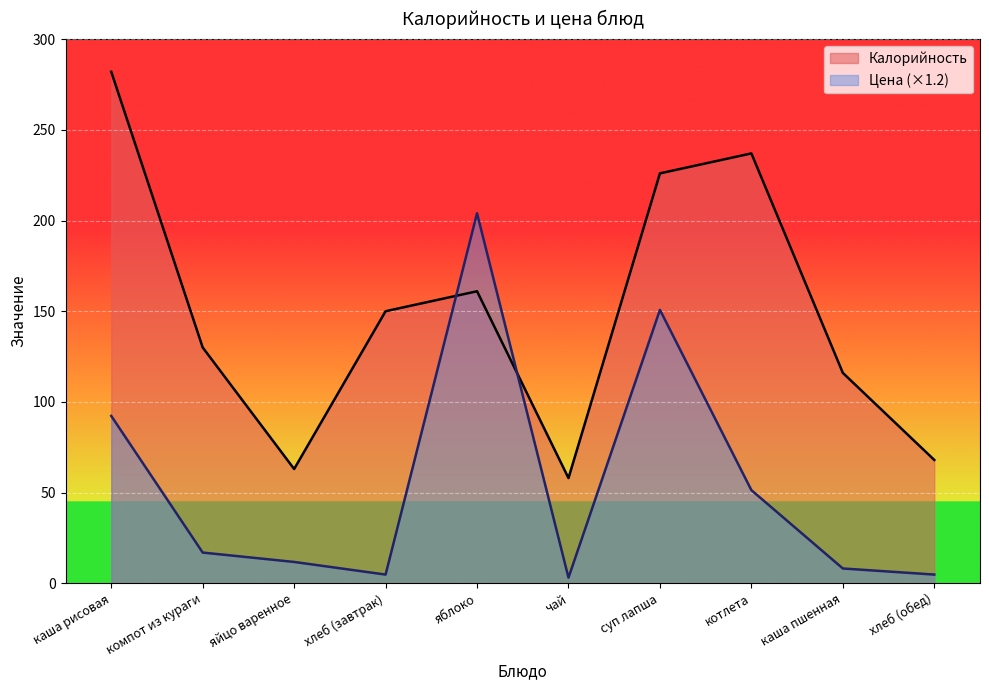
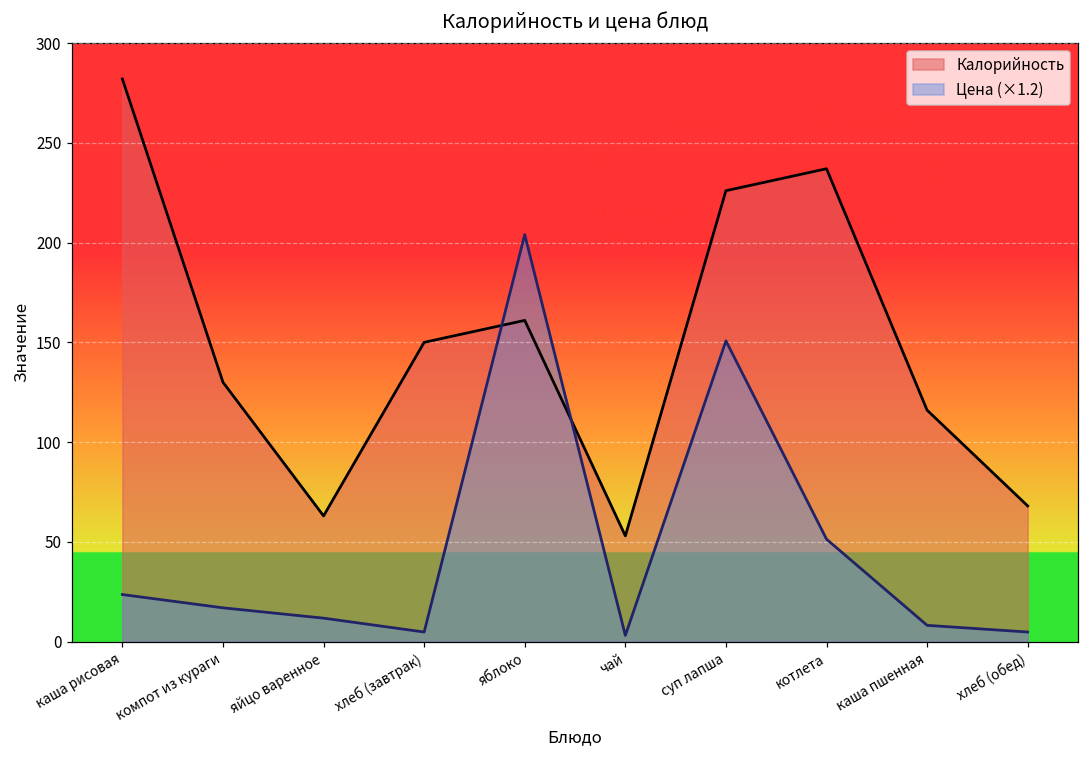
  {
    "Калорийность": {
      "каша рисовая": 282,
      "компот из кураги": 130,
      "яйцо варенное": 63,
      "хлеб (завтрак)": 150,
      "яблоко": 161,
-     "чай": 58,
+     "чай": 53,
      "суп лапша": 226,
      "котлета": 237,
      "каша пшенная": 116,
      "хлеб (обед)": 68
    },
    "Цена (×1.2)": {
-     "каша рисовая": 92,
+     "каша рисовая": 24,
      "компот из кураги": 17,
      "яйцо варенное": 12,
      "хлеб (завтрак)": 5,
      "яблоко": 204,
      "чай": 3,
      "суп лапша": 151,
      "котлета": 51,
      "каша пшенная": 8,
      "хлеб (обед)": 5
    }
  }
